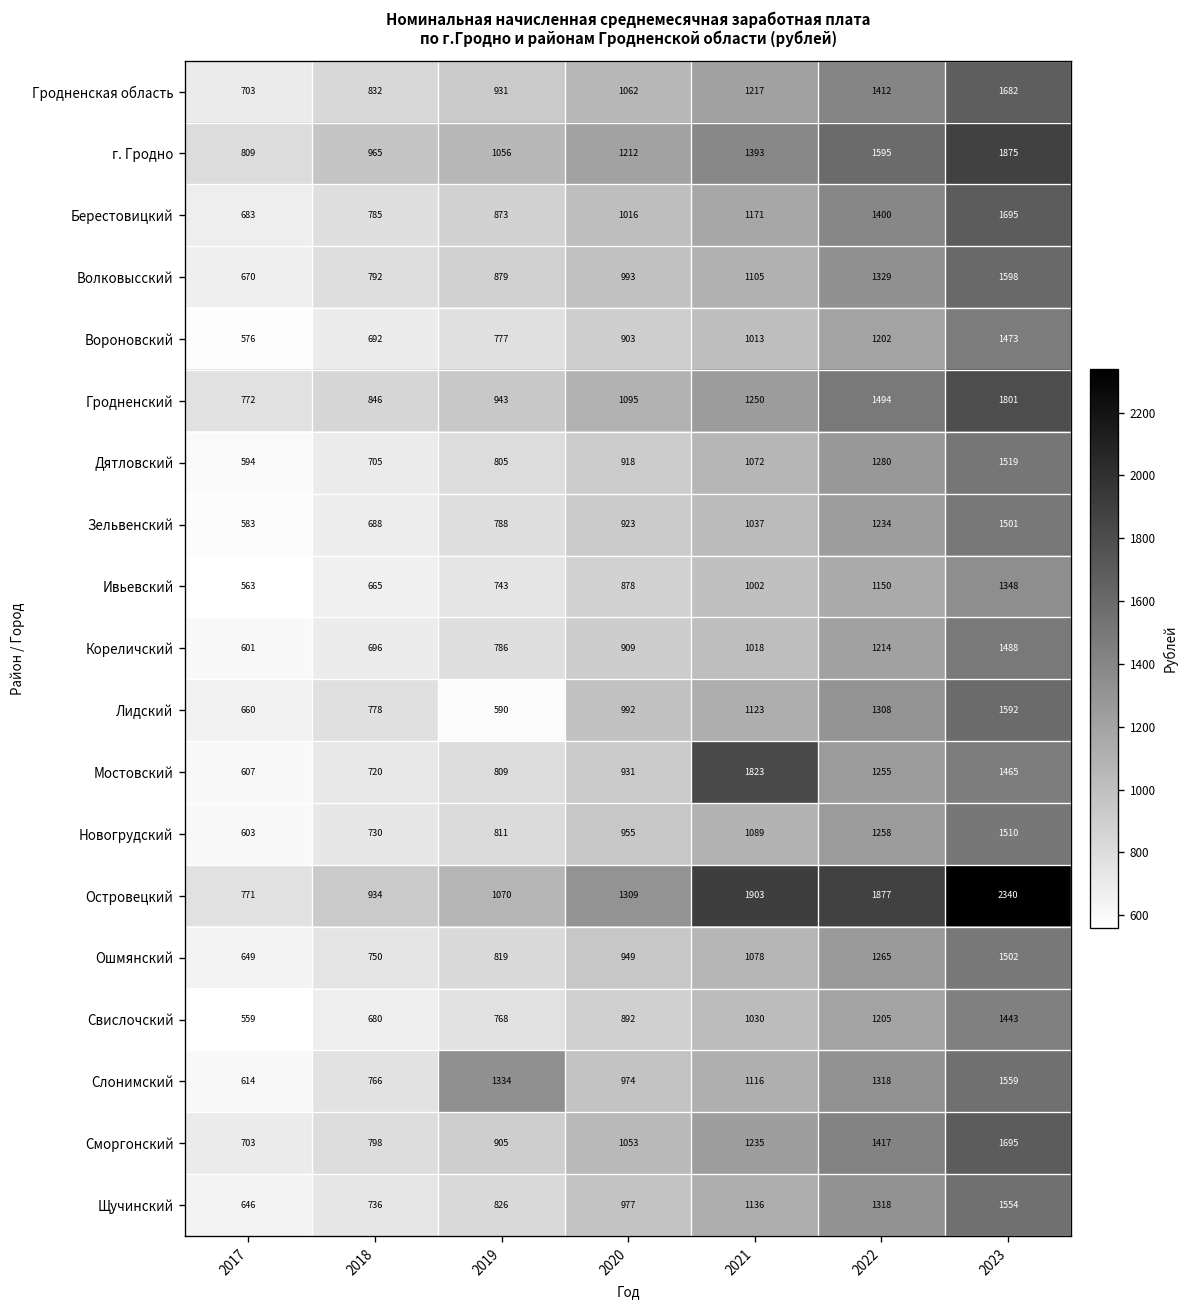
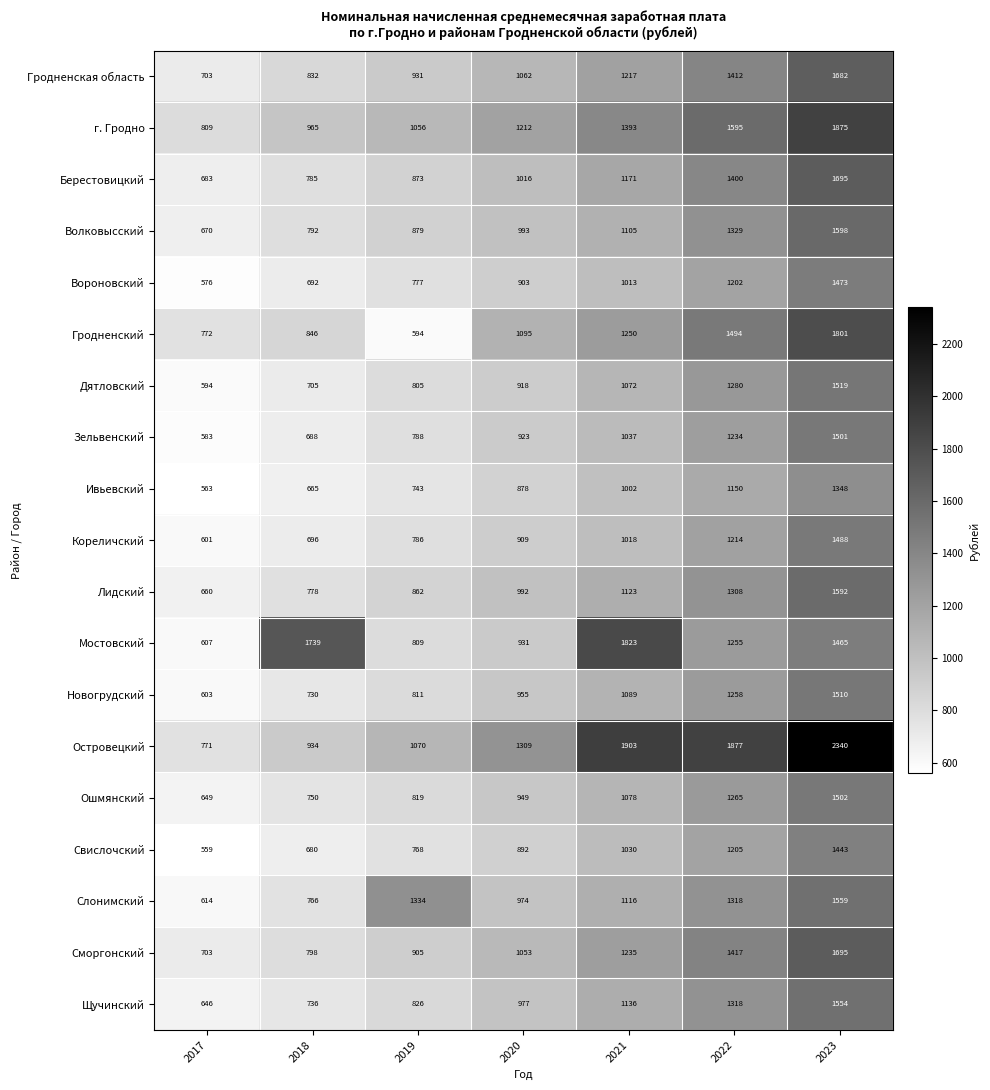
  {
    "Гродненская область": {
      "2017": 703,
      "2018": 832,
      "2019": 931,
      "2020": 1062,
      "2021": 1217,
      "2022": 1412,
      "2023": 1682
    },
    "г. Гродно": {
      "2017": 809,
      "2018": 965,
      "2019": 1056,
      "2020": 1212,
      "2021": 1393,
      "2022": 1595,
      "2023": 1875
    },
    "Берестовицкий": {
      "2017": 683,
      "2018": 785,
      "2019": 873,
      "2020": 1016,
      "2021": 1171,
      "2022": 1400,
      "2023": 1695
    },
    "Волковысский": {
      "2017": 670,
      "2018": 792,
      "2019": 879,
      "2020": 993,
      "2021": 1105,
      "2022": 1329,
      "2023": 1598
    },
    "Вороновский": {
      "2017": 576,
      "2018": 692,
      "2019": 777,
      "2020": 903,
      "2021": 1013,
      "2022": 1202,
      "2023": 1473
    },
    "Гродненский": {
      "2017": 772,
      "2018": 846,
-     "2019": 943,
+     "2019": 594,
      "2020": 1095,
      "2021": 1250,
      "2022": 1494,
      "2023": 1801
    },
    "Дятловский": {
      "2017": 594,
      "2018": 705,
      "2019": 805,
      "2020": 918,
      "2021": 1072,
      "2022": 1280,
      "2023": 1519
    },
    "Зельвенский": {
      "2017": 583,
      "2018": 688,
      "2019": 788,
      "2020": 923,
      "2021": 1037,
      "2022": 1234,
      "2023": 1501
    },
    "Ивьевский": {
      "2017": 563,
      "2018": 665,
      "2019": 743,
      "2020": 878,
      "2021": 1002,
      "2022": 1150,
      "2023": 1348
    },
    "Кореличский": {
      "2017": 601,
      "2018": 696,
      "2019": 786,
      "2020": 909,
      "2021": 1018,
      "2022": 1214,
      "2023": 1488
    },
    "Лидский": {
      "2017": 660,
      "2018": 778,
-     "2019": 590,
+     "2019": 862,
      "2020": 992,
      "2021": 1123,
      "2022": 1308,
      "2023": 1592
    },
    "Мостовский": {
      "2017": 607,
-     "2018": 720,
+     "2018": 1739,
      "2019": 809,
      "2020": 931,
      "2021": 1823,
      "2022": 1255,
      "2023": 1465
    },
    "Новогрудский": {
      "2017": 603,
      "2018": 730,
      "2019": 811,
      "2020": 955,
      "2021": 1089,
      "2022": 1258,
      "2023": 1510
    },
    "Островецкий": {
      "2017": 771,
      "2018": 934,
      "2019": 1070,
      "2020": 1309,
      "2021": 1903,
      "2022": 1877,
      "2023": 2340
    },
    "Ошмянский": {
      "2017": 649,
      "2018": 750,
      "2019": 819,
      "2020": 949,
      "2021": 1078,
      "2022": 1265,
      "2023": 1502
    },
    "Свислочский": {
      "2017": 559,
      "2018": 680,
      "2019": 768,
      "2020": 892,
      "2021": 1030,
      "2022": 1205,
      "2023": 1443
    },
    "Слонимский": {
      "2017": 614,
      "2018": 766,
      "2019": 1334,
      "2020": 974,
      "2021": 1116,
      "2022": 1318,
      "2023": 1559
    },
    "Сморгонский": {
      "2017": 703,
      "2018": 798,
      "2019": 905,
      "2020": 1053,
      "2021": 1235,
      "2022": 1417,
      "2023": 1695
    },
    "Щучинский": {
      "2017": 646,
      "2018": 736,
      "2019": 826,
      "2020": 977,
      "2021": 1136,
      "2022": 1318,
      "2023": 1554
    }
  }
